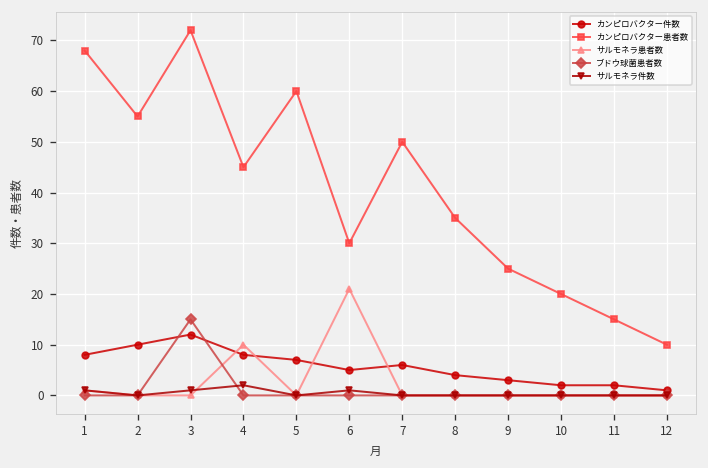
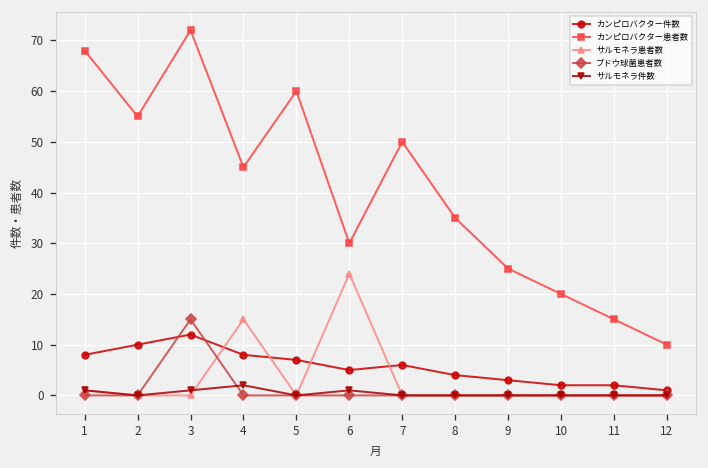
  {
    "サルモネラ患者数": {
      "3": 0,
-     "4": 10,
-     "6": 21
+     "4": 15,
+     "6": 24
    }
  }
